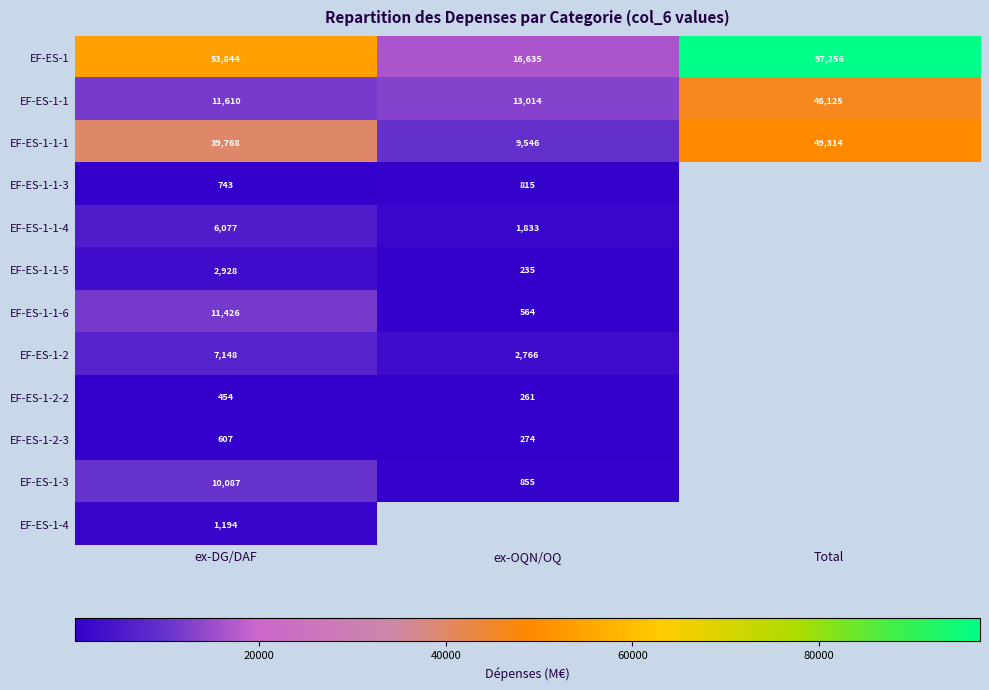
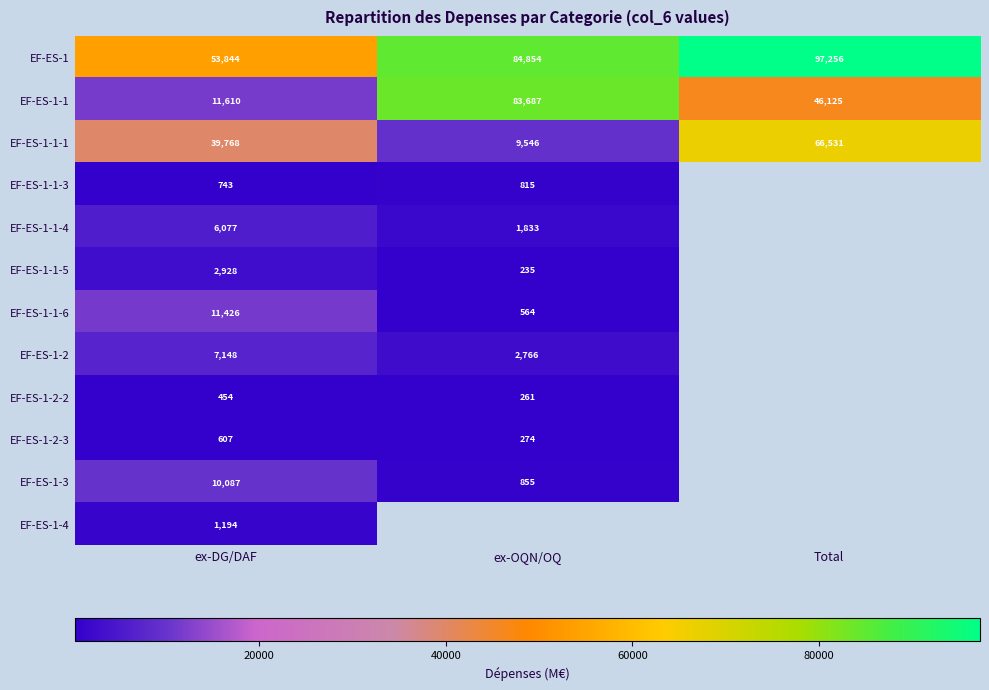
  {
    "EF-ES-1": {
-     "ex-OQN/OQ": "16,635"
+     "ex-OQN/OQ": "84,854"
    },
    "EF-ES-1-1": {
-     "ex-OQN/OQ": "13,014"
+     "ex-OQN/OQ": "83,687"
    },
    "EF-ES-1-1-1": {
-     "Total": "49,314"
+     "Total": "66,531"
    }
  }
